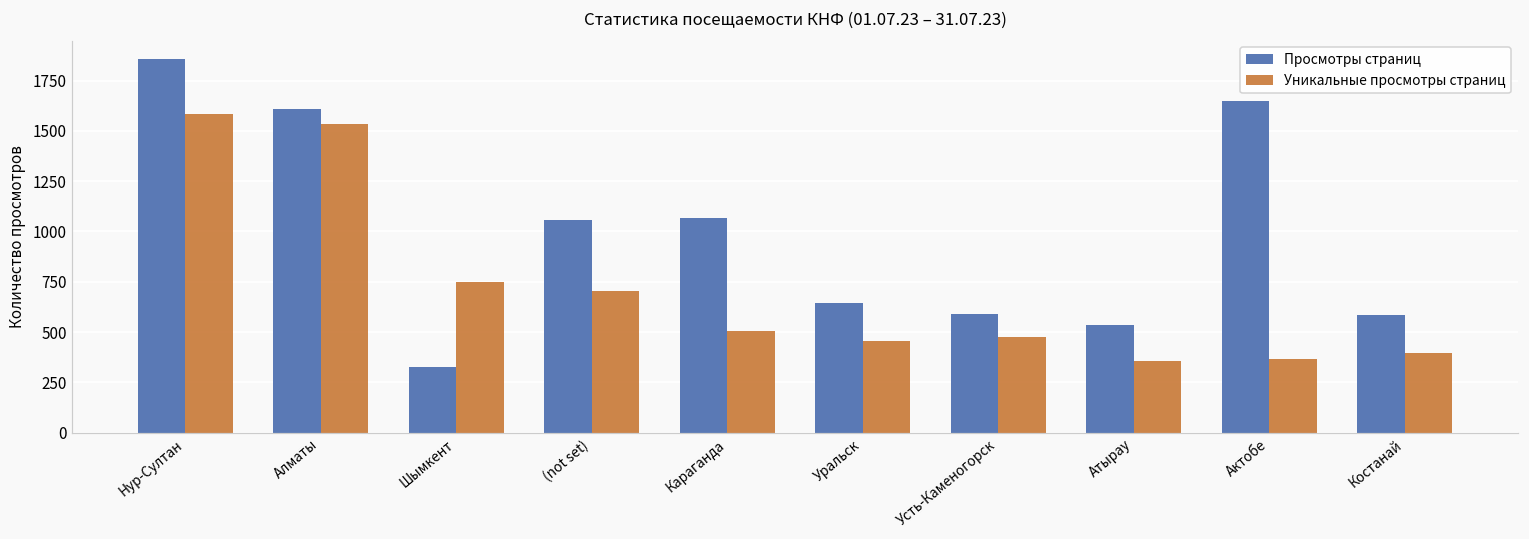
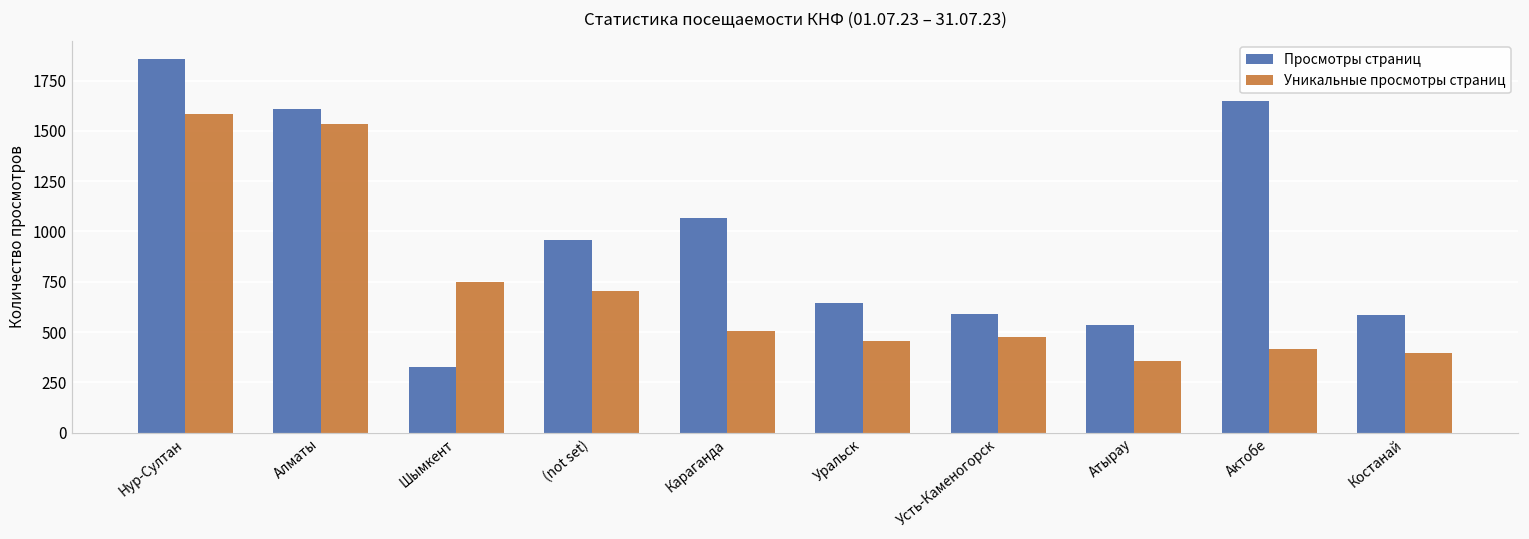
  {
    "Просмотры страниц": {
      "Нур-Султан": 1860,
      "Алматы": 1610,
      "Шымкент": 330,
-     "(not set)": 1060,
+     "(not set)": 960,
      "Караганда": 1070,
      "Уральск": 640,
      "Усть-Каменогорск": 590,
      "Атырау": 540,
      "Актобе": 1650,
      "Костанай": 590
    },
    "Уникальные просмотры страниц": {
      "Нур-Султан": 1580,
      "Алматы": 1530,
      "Шымкент": 750,
      "(not set)": 700,
      "Караганда": 500,
      "Уральск": 460,
      "Усть-Каменогорск": 480,
      "Атырау": 350,
-     "Актобе": 370,
+     "Актобе": 410,
      "Костанай": 400
    }
  }
